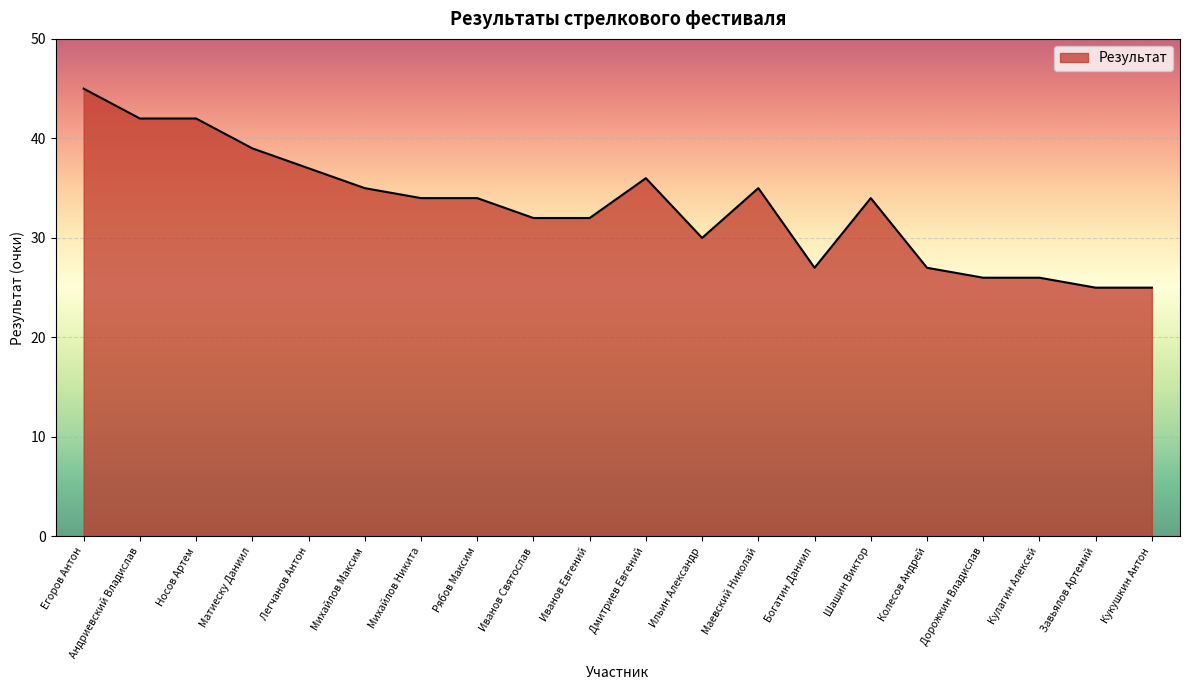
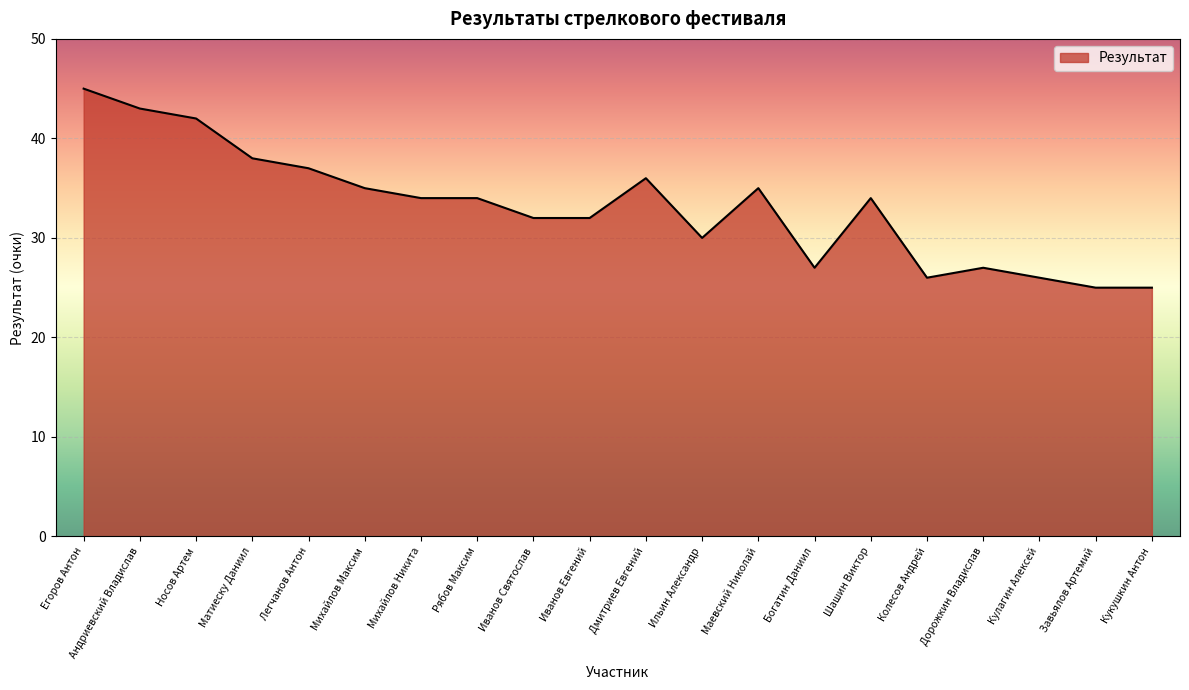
  {
    "Егоров Антон": 45,
-   "Андриевский Владислав": 42,
+   "Андриевский Владислав": 43,
    "Носов Артем": 42,
-   "Матиеску Даниил": 39,
+   "Матиеску Даниил": 38,
    "Легчанов Антон": 37,
    "Михайлов Максим": 35,
    "Михайлов Никита": 34,
    "Рябов Максим": 34,
    "Иванов Святослав": 32,
    "Иванов Евгений": 32,
    "Дмитриев Евгений": 36,
    "Ильин Александр": 30,
    "Маевский Николай": 35,
    "Богатин Даниил": 27,
    "Шашин Виктор": 34,
-   "Колесов Андрей": 27,
-   "Дорожкин Владислав": 26,
+   "Колесов Андрей": 26,
+   "Дорожкин Владислав": 27,
    "Кулагин Алексей": 26,
    "Завьялов Артемий": 25,
    "Кукушкин Антон": 25
  }
